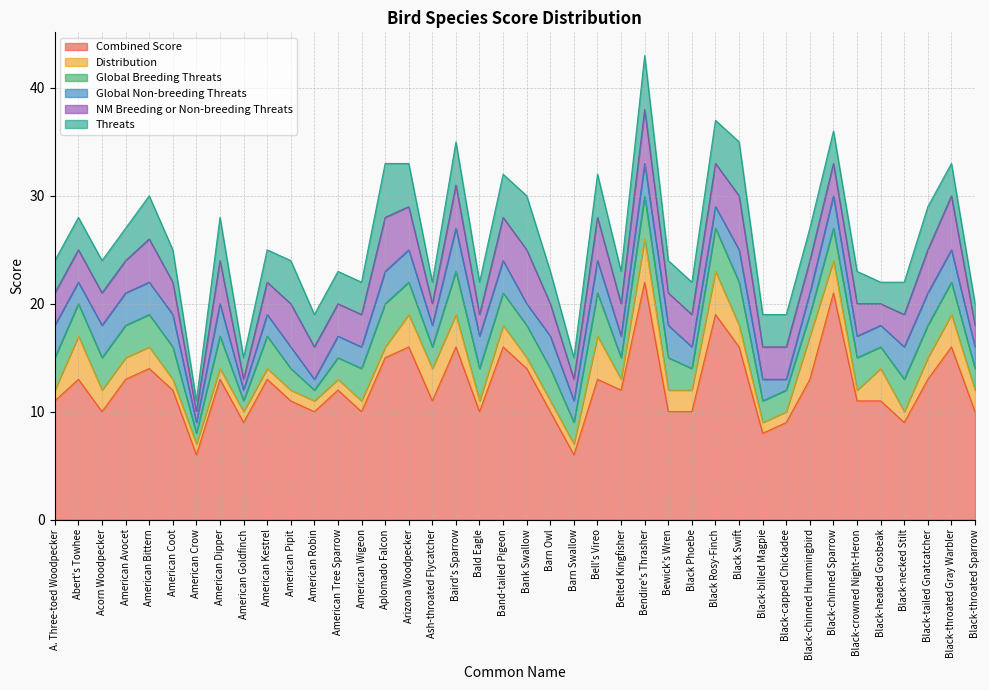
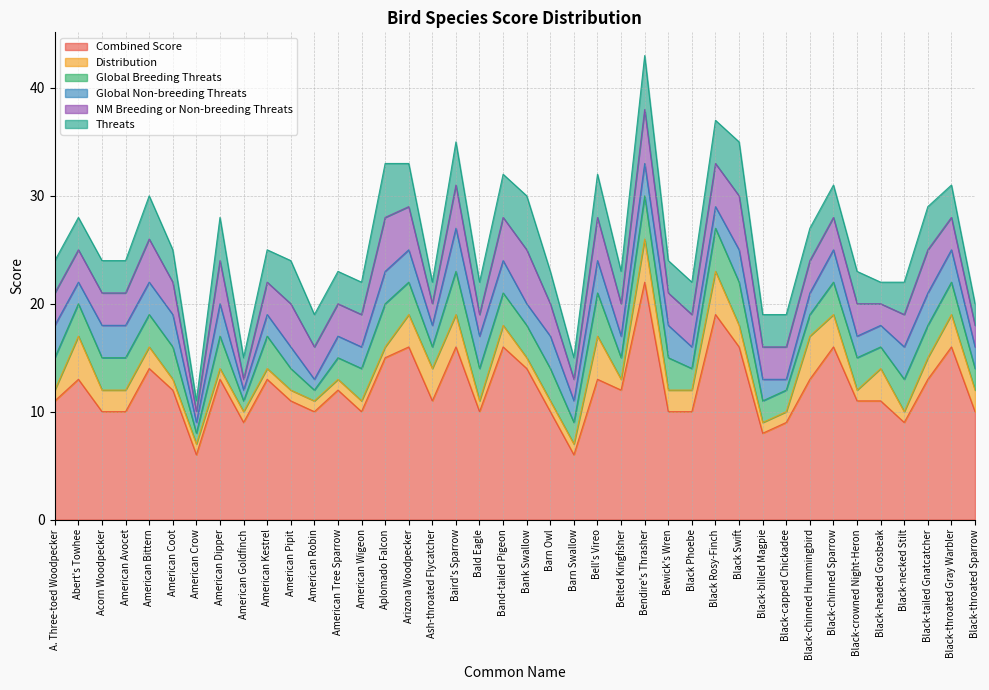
  {
    "Combined Score": {
      "A. Three-toed Woodpecker": 11,
      "Abert's Towhee": 13,
      "Acorn Woodpecker": 10,
-     "American Avocet": 13,
+     "American Avocet": 10,
      "American Bittern": 14,
      "American Coot": 12,
      "American Crow": 6,
      "American Dipper": 13,
      "American Goldfinch": 9,
      "American Kestrel": 13,
      "American Pipit": 11,
      "American Robin": 10,
      "American Tree Sparrow": 12,
      "American Wigeon": 10,
      "Aplomado Falcon": 15,
      "Arizona Woodpecker": 16,
      "Ash-throated Flycatcher": 11,
      "Baird's Sparrow": 16,
      "Bald Eagle": 10,
      "Band-tailed Pigeon": 16,
      "Bank Swallow": 14,
      "Barn Owl": 10,
      "Barn Swallow": 6,
      "Bell's Vireo": 13,
      "Belted Kingfisher": 12,
      "Bendire's Thrasher": 22,
      "Bewick's Wren": 10,
      "Black Phoebe": 10,
      "Black Rosy-Finch": 19,
      "Black Swift": 16,
      "Black-billed Magpie": 8,
      "Black-capped Chickadee": 9,
      "Black-chinned Hummingbird": 13,
-     "Black-chinned Sparrow": 21,
+     "Black-chinned Sparrow": 16,
      "Black-crowned Night-Heron": 11,
      "Black-headed Grosbeak": 11,
      "Black-necked Stilt": 9,
      "Black-tailed Gnatcatcher": 13,
      "Black-throated Gray Warbler": 16,
      "Black-throated Sparrow": 10
    },
    "Distribution": {
      "A. Three-toed Woodpecker": 1,
      "Abert's Towhee": 4,
      "Acorn Woodpecker": 2,
      "American Avocet": 2,
      "American Bittern": 2,
      "American Coot": 1,
      "American Crow": 1,
      "American Dipper": 1,
      "American Goldfinch": 1,
      "American Kestrel": 1,
      "American Pipit": 1,
      "American Robin": 1,
      "American Tree Sparrow": 1,
      "American Wigeon": 1,
      "Aplomado Falcon": 1,
      "Arizona Woodpecker": 3,
      "Ash-throated Flycatcher": 3,
      "Baird's Sparrow": 3,
      "Bald Eagle": 1,
      "Band-tailed Pigeon": 2,
      "Bank Swallow": 1,
      "Barn Owl": 1,
      "Barn Swallow": 1,
      "Bell's Vireo": 4,
      "Belted Kingfisher": 1,
      "Bendire's Thrasher": 4,
      "Bewick's Wren": 2,
      "Black Phoebe": 2,
      "Black Rosy-Finch": 4,
      "Black Swift": 2,
      "Black-billed Magpie": 1,
      "Black-capped Chickadee": 1,
      "Black-chinned Hummingbird": 4,
      "Black-chinned Sparrow": 3,
      "Black-crowned Night-Heron": 1,
      "Black-headed Grosbeak": 3,
      "Black-necked Stilt": 1,
      "Black-tailed Gnatcatcher": 2,
      "Black-throated Gray Warbler": 3,
      "Black-throated Sparrow": 2
    },
    "NM Breeding or Non-breeding Threats": {
      "A. Three-toed Woodpecker": 3,
      "Abert's Towhee": 3,
      "Acorn Woodpecker": 3,
      "American Avocet": 3,
      "American Bittern": 4,
      "American Coot": 3,
      "American Crow": 1,
      "American Dipper": 4,
      "American Goldfinch": 1,
      "American Kestrel": 3,
      "American Pipit": 4,
      "American Robin": 3,
      "American Tree Sparrow": 3,
      "American Wigeon": 3,
      "Aplomado Falcon": 5,
      "Arizona Woodpecker": 4,
      "Ash-throated Flycatcher": 2,
      "Baird's Sparrow": 4,
      "Bald Eagle": 2,
      "Band-tailed Pigeon": 4,
      "Bank Swallow": 5,
      "Barn Owl": 3,
      "Barn Swallow": 2,
      "Bell's Vireo": 4,
      "Belted Kingfisher": 3,
      "Bendire's Thrasher": 5,
      "Bewick's Wren": 3,
      "Black Phoebe": 3,
      "Black Rosy-Finch": 4,
      "Black Swift": 5,
      "Black-billed Magpie": 3,
      "Black-capped Chickadee": 3,
      "Black-chinned Hummingbird": 3,
      "Black-chinned Sparrow": 3,
      "Black-crowned Night-Heron": 3,
      "Black-headed Grosbeak": 2,
      "Black-necked Stilt": 3,
      "Black-tailed Gnatcatcher": 4,
-     "Black-throated Gray Warbler": 5,
+     "Black-throated Gray Warbler": 3,
      "Black-throated Sparrow": 2
    }
  }
